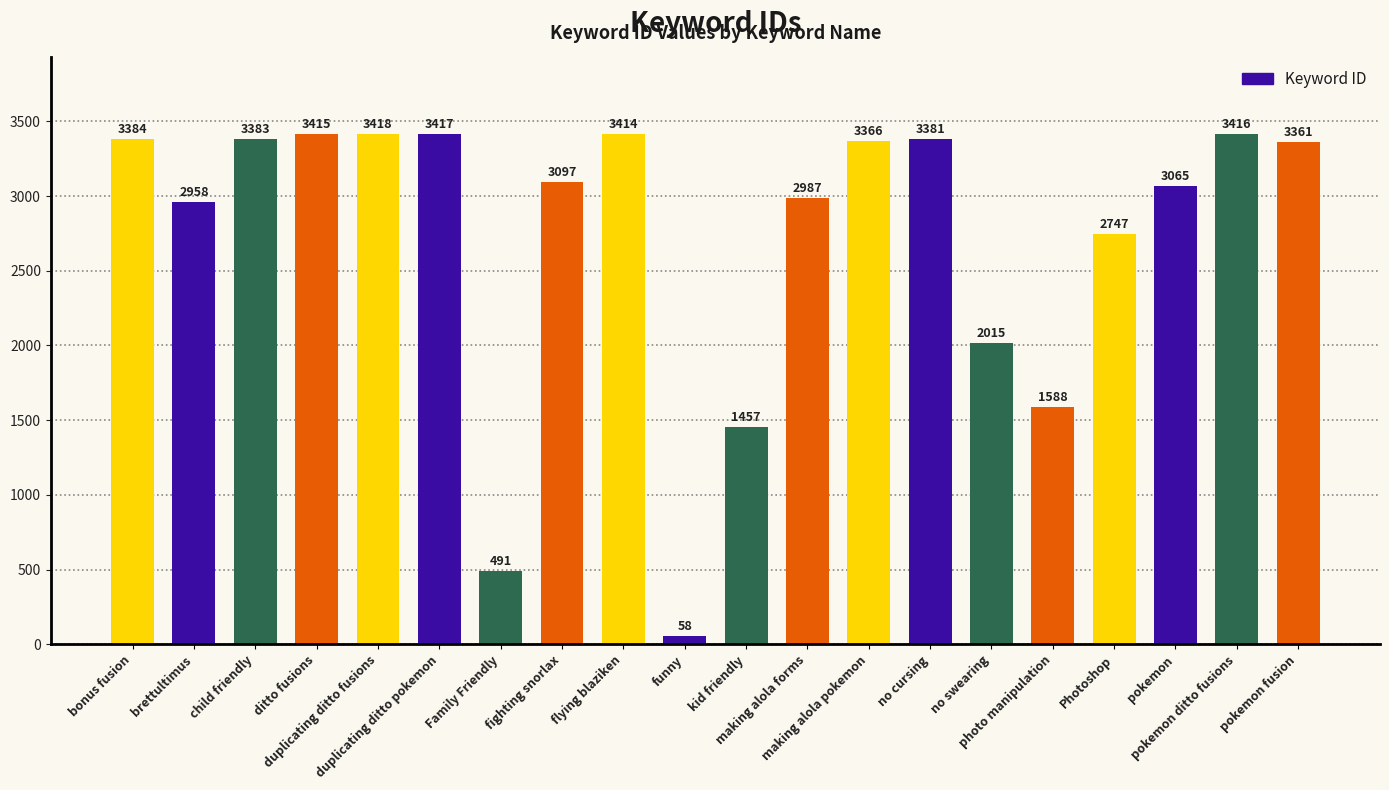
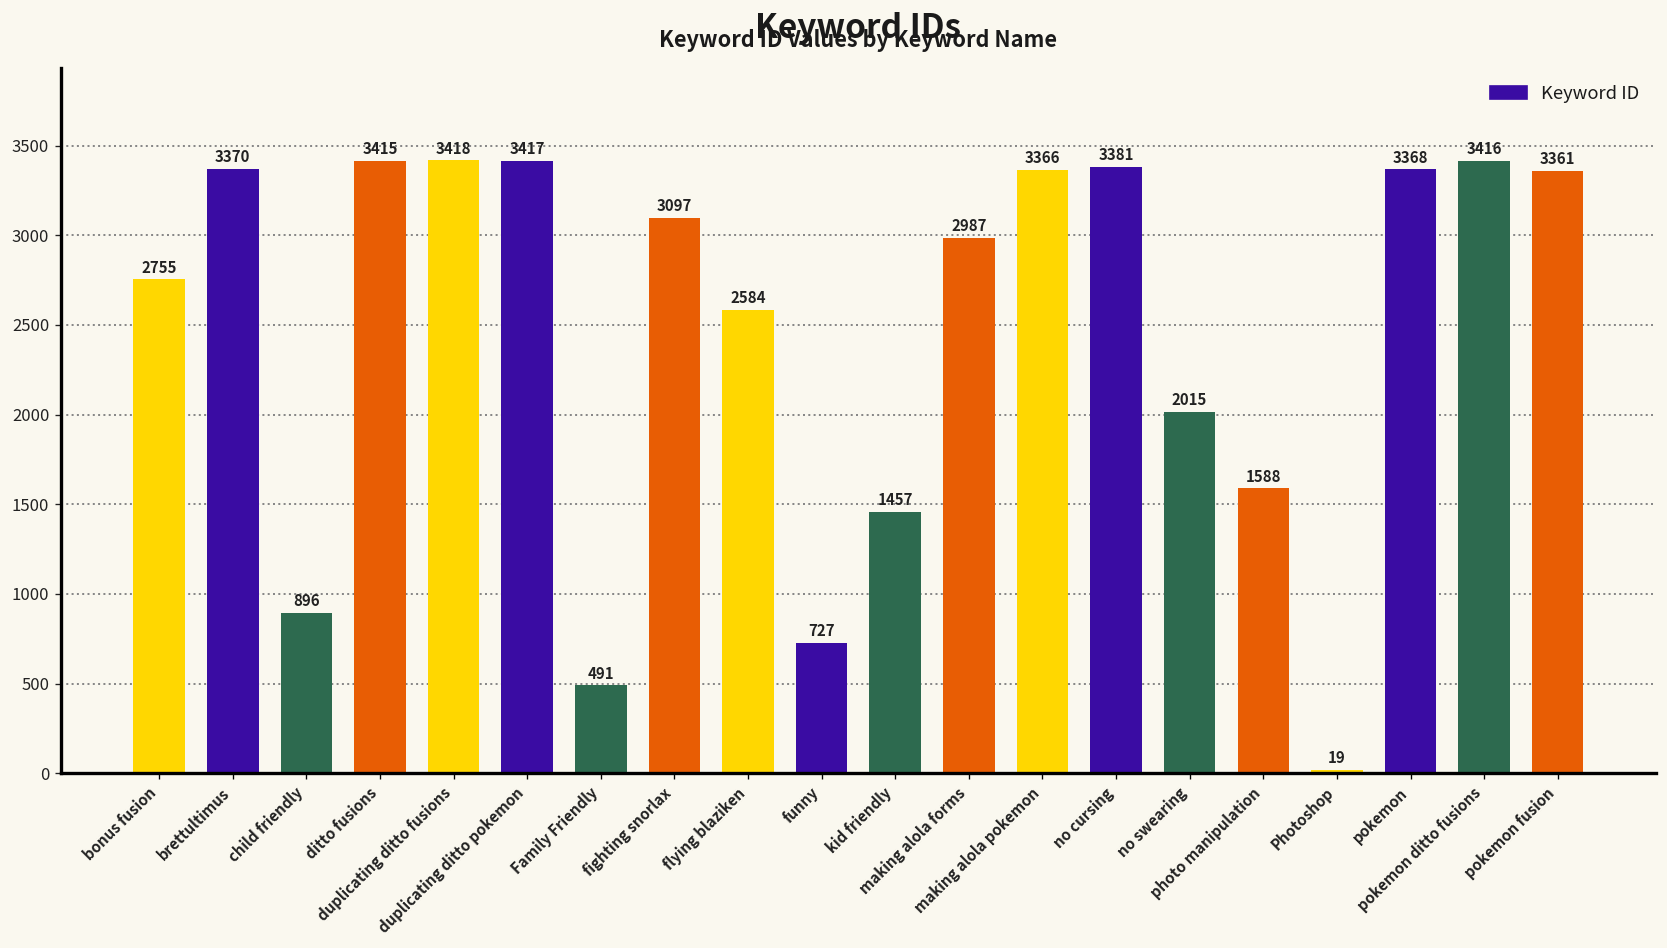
  {
-   "bonus fusion": 3384,
-   "brettultimus": 2958,
-   "child friendly": 3383,
+   "bonus fusion": 2755,
+   "brettultimus": 3370,
+   "child friendly": 896,
    "ditto fusions": 3415,
    "duplicating ditto fusions": 3418,
    "duplicating ditto pokemon": 3417,
    "Family Friendly": 491,
    "fighting snorlax": 3097,
-   "flying blaziken": 3414,
-   "funny": 58,
+   "flying blaziken": 2584,
+   "funny": 727,
    "kid friendly": 1457,
    "making alola forms": 2987,
    "making alola pokemon": 3366,
    "no cursing": 3381,
    "no swearing": 2015,
    "photo manipulation": 1588,
-   "Photoshop": 2747,
-   "pokemon": 3065,
+   "Photoshop": 19,
+   "pokemon": 3368,
    "pokemon ditto fusions": 3416,
    "pokemon fusion": 3361
  }
